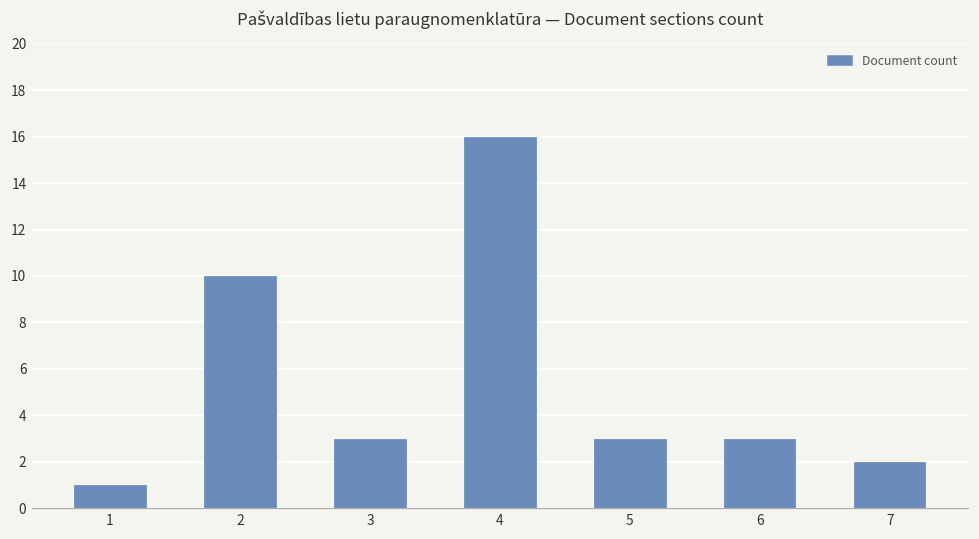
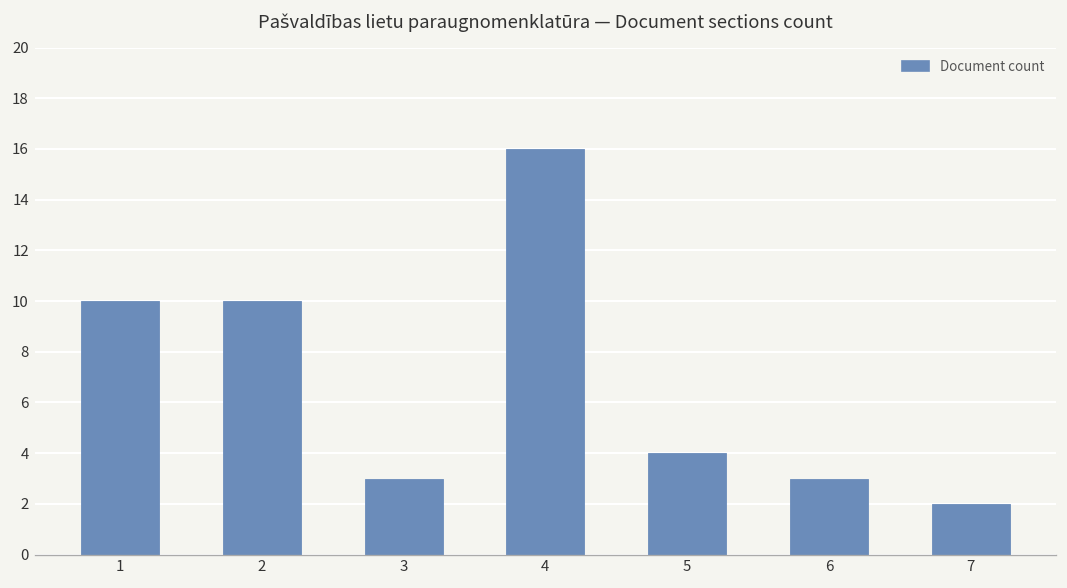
  {
-   "1": 1,
+   "1": 10,
    "2": 10,
    "3": 3,
    "4": 16,
-   "5": 3,
+   "5": 4,
    "6": 3,
    "7": 2
  }
